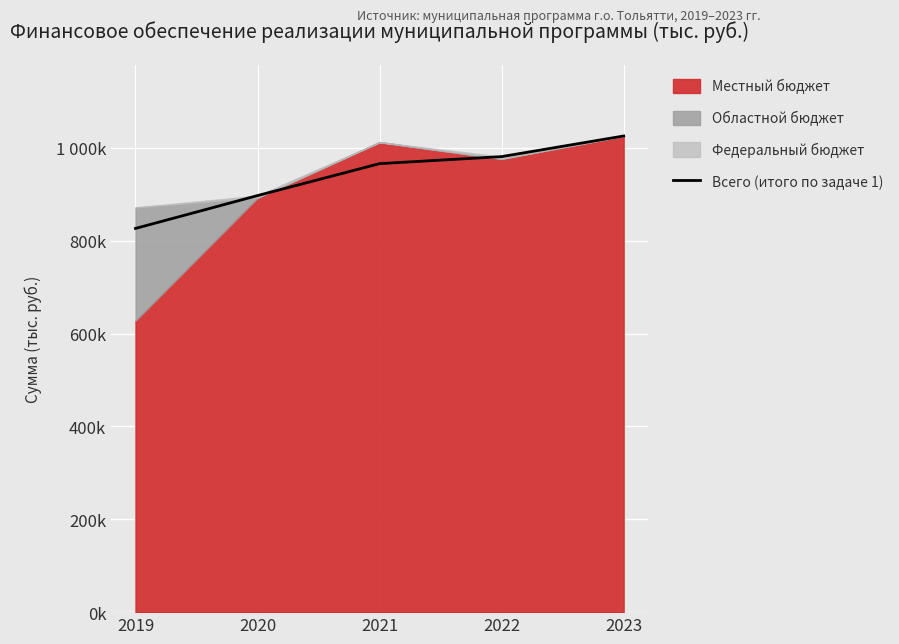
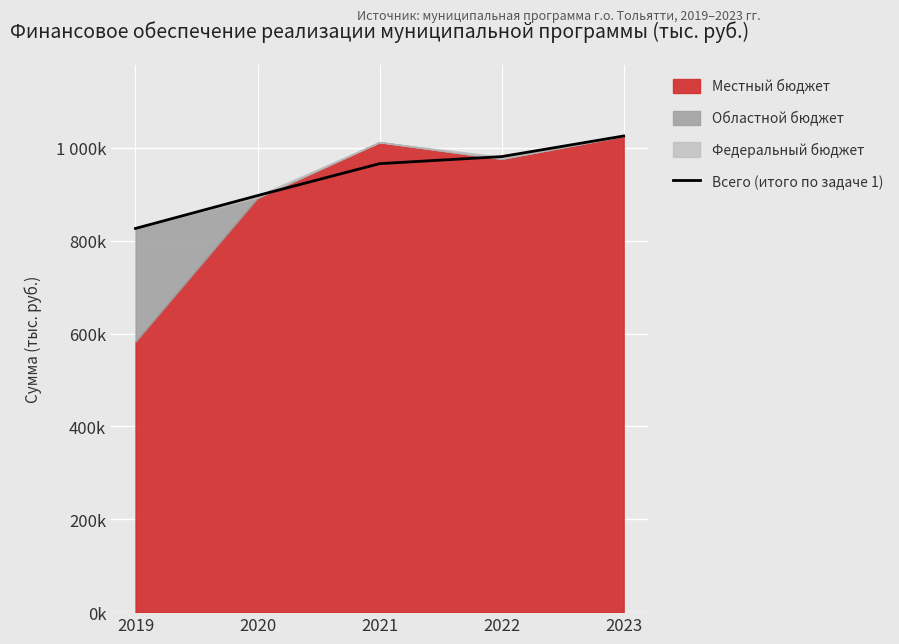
  {
    "Местный бюджет": {
-     "2019": 630000
+     "2019": 580000
    },
    "Всего (итого по задаче 1)": {
      "2021": 970000
    }
  }
